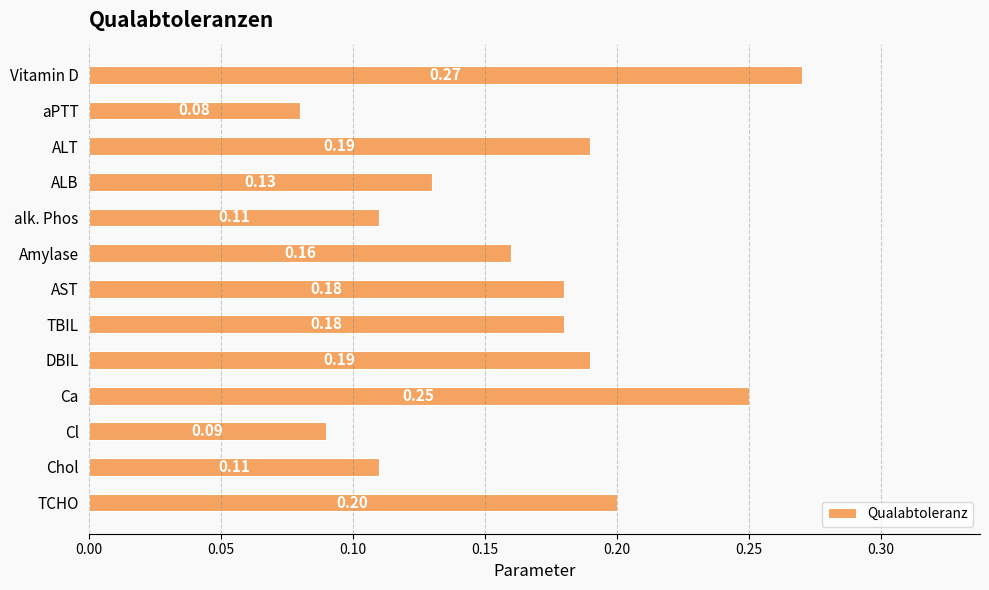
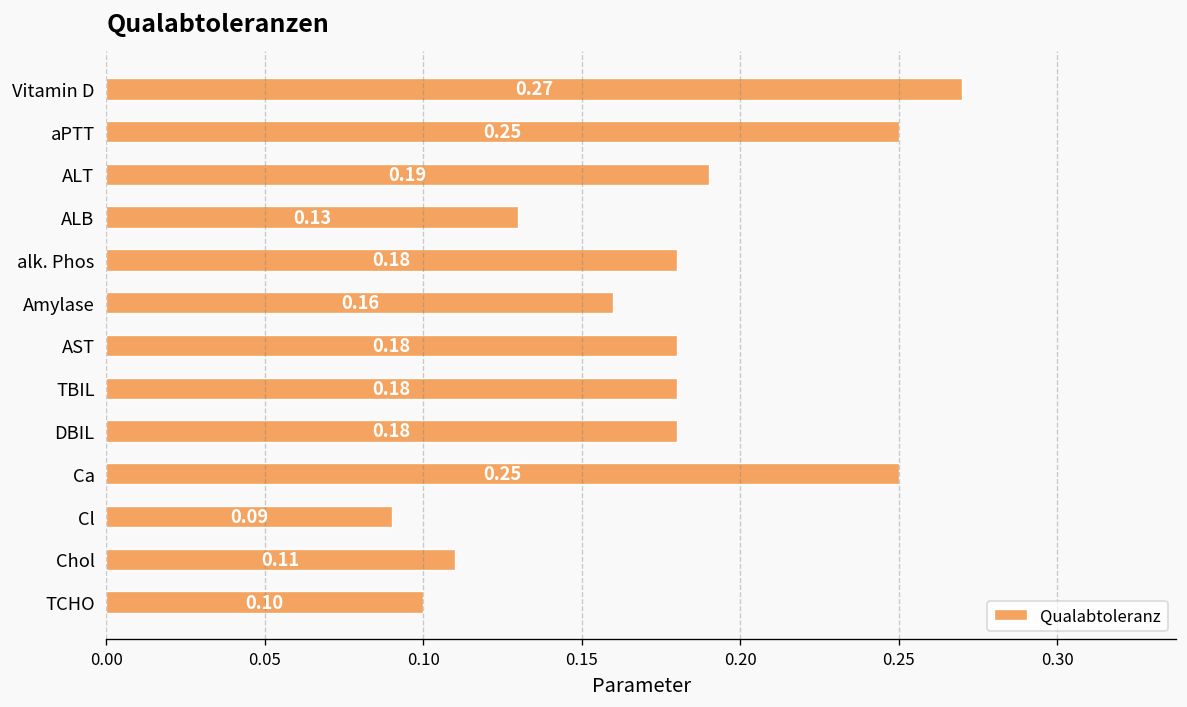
  {
    "Vitamin D": 0.27,
-   "aPTT": 0.08,
+   "aPTT": 0.25,
    "ALT": 0.19,
    "ALB": 0.13,
-   "alk. Phos": 0.11,
+   "alk. Phos": 0.18,
    "Amylase": 0.16,
    "AST": 0.18,
    "TBIL": 0.18,
-   "DBIL": 0.19,
+   "DBIL": 0.18,
    "Ca": 0.25,
    "Cl": 0.09,
    "Chol": 0.11,
-   "TCHO": 0.20
+   "TCHO": 0.10
  }
